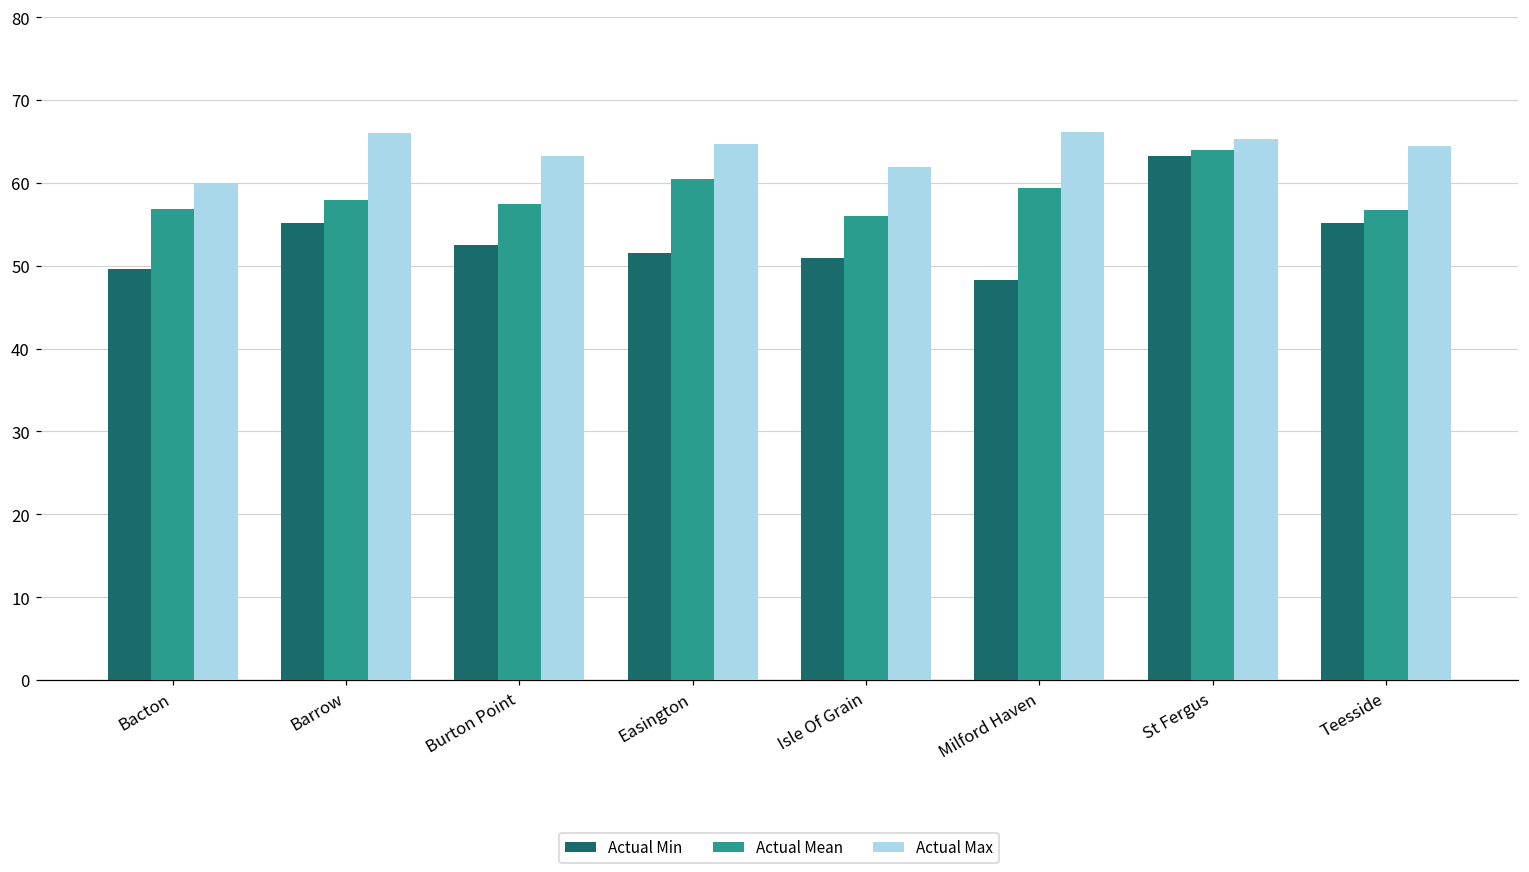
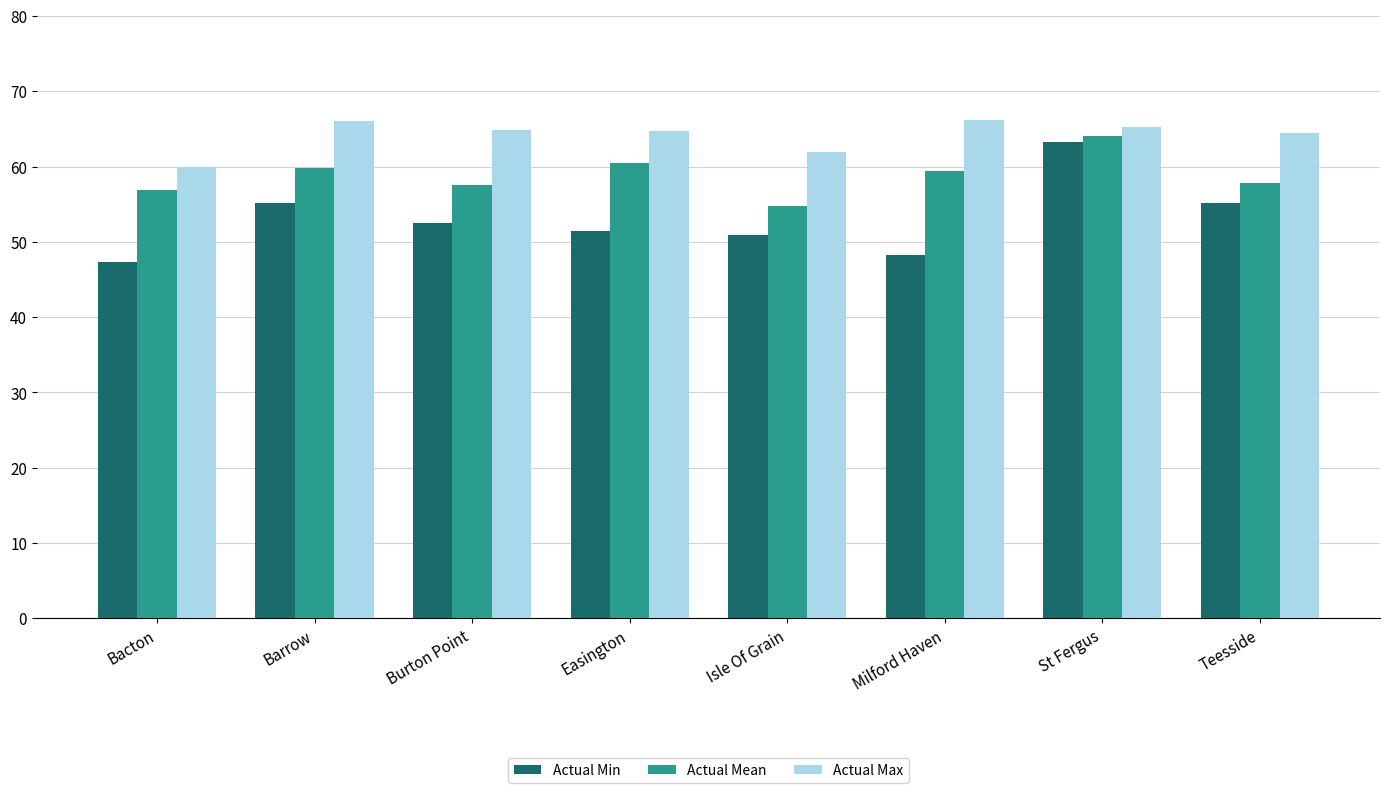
  {
    "Actual Min": {
-     "Bacton": 50,
+     "Bacton": 47,
      "Barrow": 55,
      "Burton Point": 53,
      "Easington": 52,
      "Isle Of Grain": 51,
      "Milford Haven": 48,
      "St Fergus": 63,
      "Teesside": 55
    },
    "Actual Mean": {
      "Bacton": 57,
-     "Barrow": 58,
+     "Barrow": 60,
      "Burton Point": 58,
      "Easington": 61,
-     "Isle Of Grain": 56,
+     "Isle Of Grain": 55,
      "Milford Haven": 59,
      "St Fergus": 64,
-     "Teesside": 57
+     "Teesside": 58
    },
    "Actual Max": {
      "Bacton": 60,
      "Barrow": 66,
-     "Burton Point": 63,
+     "Burton Point": 65,
      "Easington": 65,
      "Isle Of Grain": 62,
      "Milford Haven": 66,
      "St Fergus": 65,
      "Teesside": 65
    }
  }
